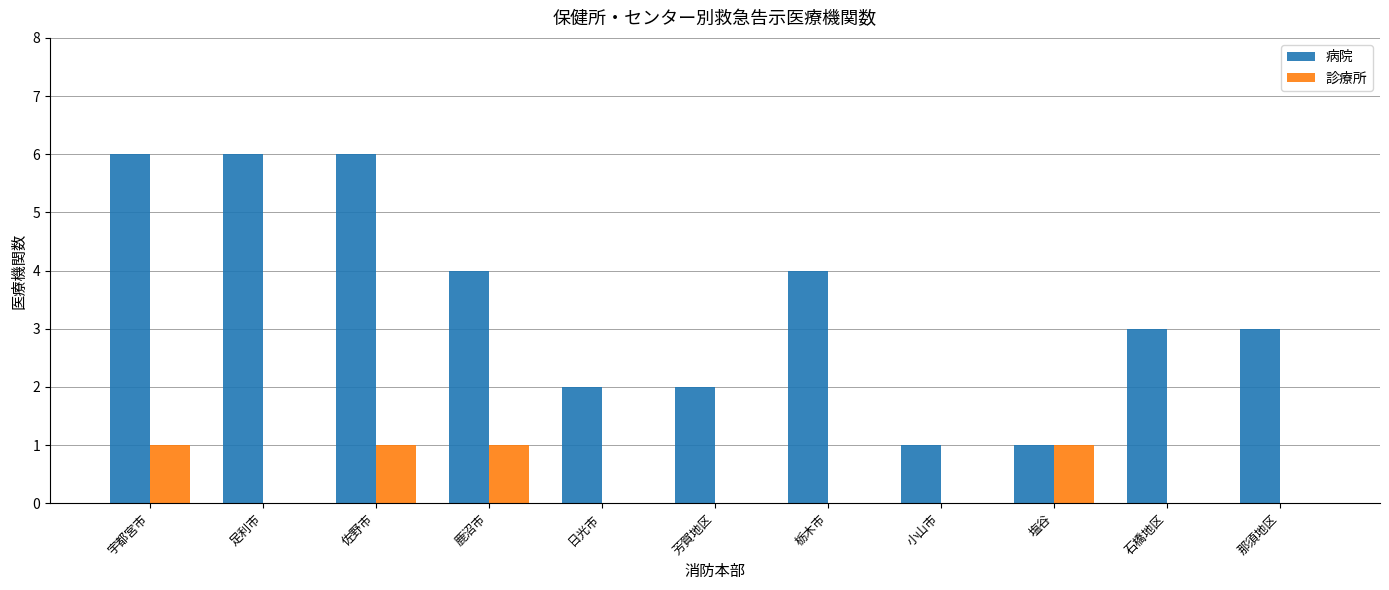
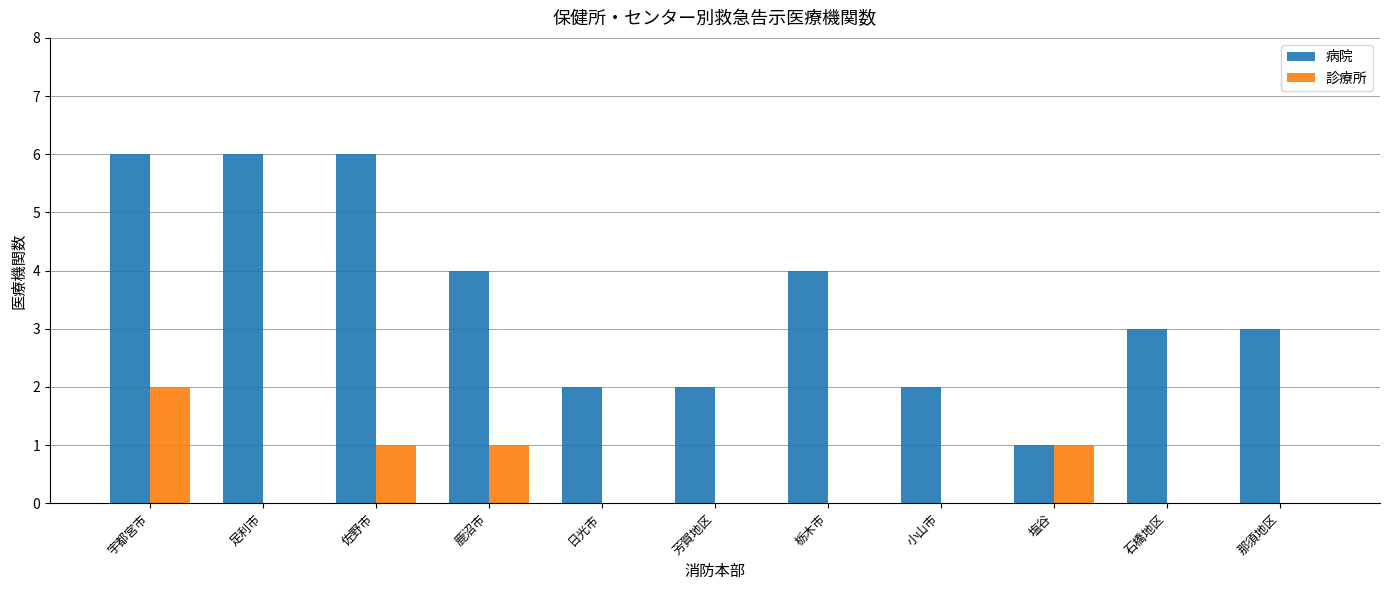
  {
    "病院": {
      "宇都宮市": 6,
      "足利市": 6,
      "佐野市": 6,
      "鹿沼市": 4,
      "日光市": 2,
      "芳賀地区": 2,
      "栃木市": 4,
-     "小山市": 1,
+     "小山市": 2,
      "塩谷": 1,
      "石橋地区": 3,
      "那須地区": 3
    },
    "診療所": {
-     "宇都宮市": 1,
+     "宇都宮市": 2,
      "足利市": 0,
      "佐野市": 1,
      "鹿沼市": 1,
      "日光市": 0,
      "芳賀地区": 0,
      "栃木市": 0,
      "小山市": 0,
      "塩谷": 1,
      "石橋地区": 0,
      "那須地区": 0
    }
  }
